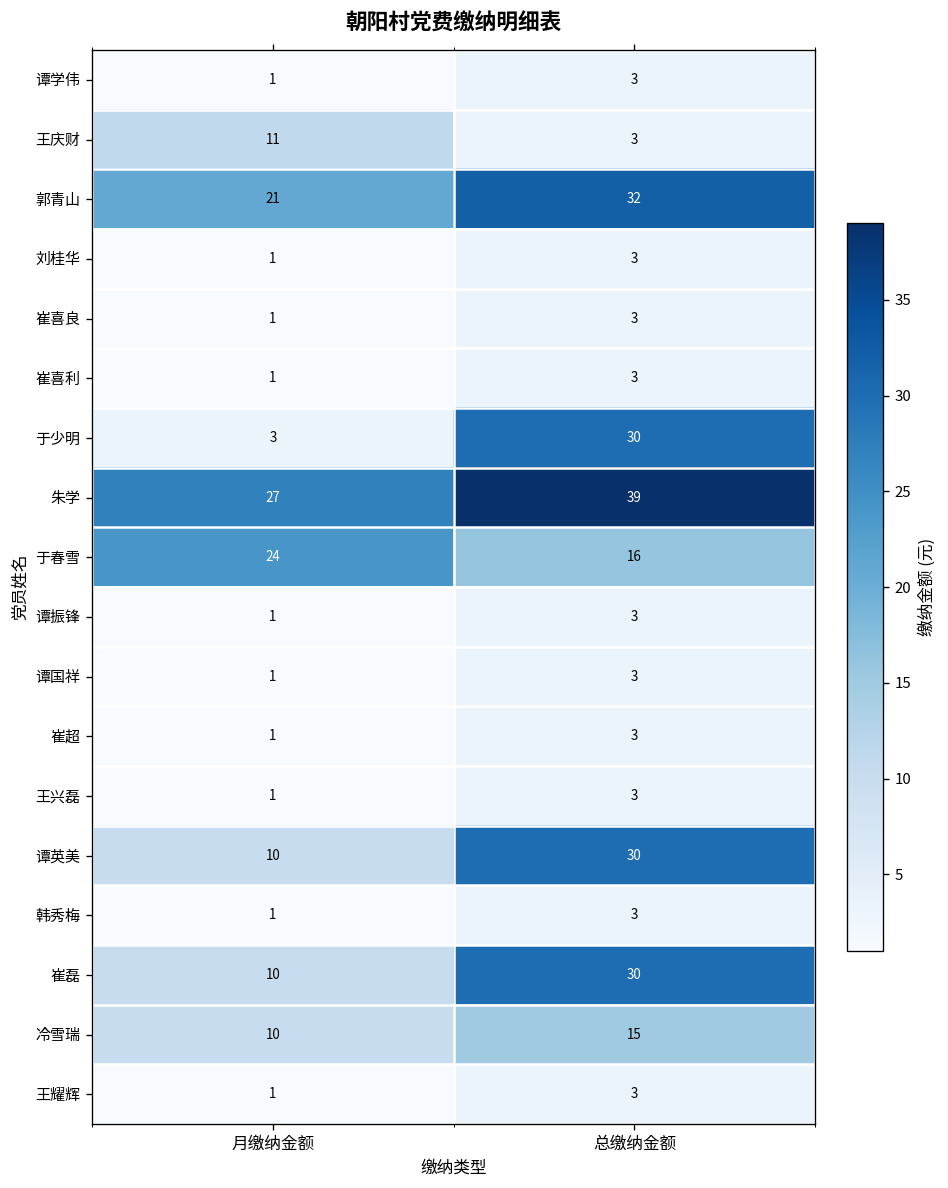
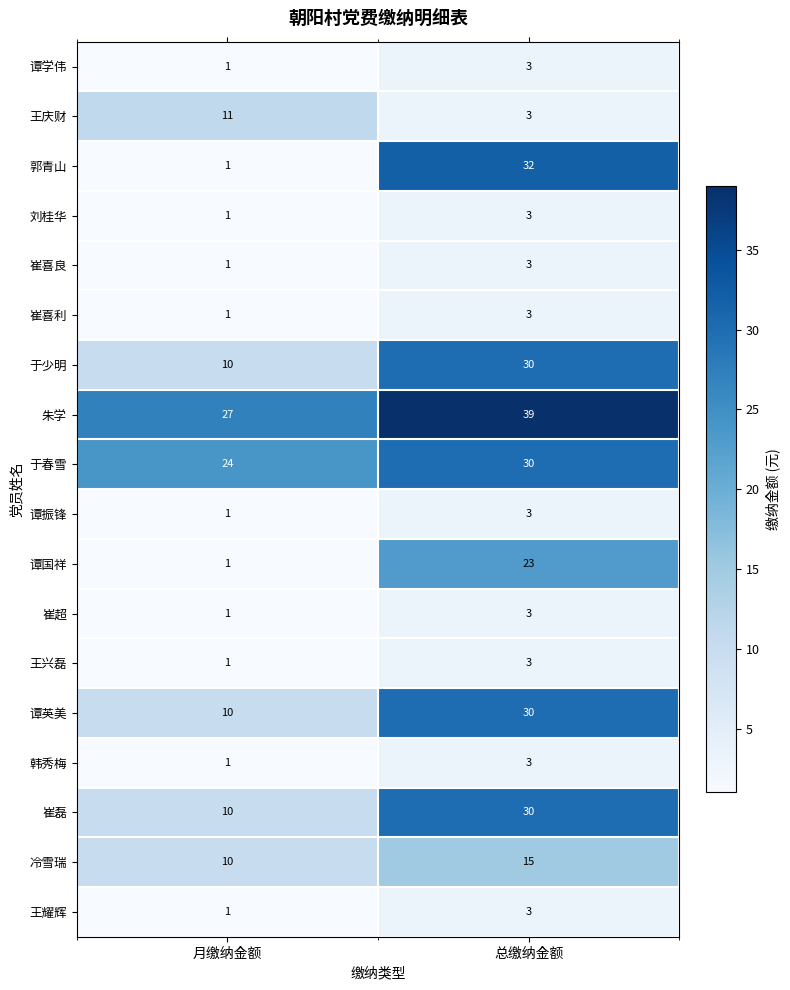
  {
    "谭学伟": {
      "月缴纳金额": 1,
      "总缴纳金额": 3
    },
    "王庆财": {
      "月缴纳金额": 11,
      "总缴纳金额": 3
    },
    "郭青山": {
-     "月缴纳金额": 21,
+     "月缴纳金额": 1,
      "总缴纳金额": 32
    },
    "刘桂华": {
      "月缴纳金额": 1,
      "总缴纳金额": 3
    },
    "崔喜良": {
      "月缴纳金额": 1,
      "总缴纳金额": 3
    },
    "崔喜利": {
      "月缴纳金额": 1,
      "总缴纳金额": 3
    },
    "于少明": {
-     "月缴纳金额": 3,
+     "月缴纳金额": 10,
      "总缴纳金额": 30
    },
    "朱学": {
      "月缴纳金额": 27,
      "总缴纳金额": 39
    },
    "于春雪": {
      "月缴纳金额": 24,
-     "总缴纳金额": 16
+     "总缴纳金额": 30
    },
    "谭振锋": {
      "月缴纳金额": 1,
      "总缴纳金额": 3
    },
    "谭国祥": {
      "月缴纳金额": 1,
-     "总缴纳金额": 3
+     "总缴纳金额": 23
    },
    "崔超": {
      "月缴纳金额": 1,
      "总缴纳金额": 3
    },
    "王兴磊": {
      "月缴纳金额": 1,
      "总缴纳金额": 3
    },
    "谭英美": {
      "月缴纳金额": 10,
      "总缴纳金额": 30
    },
    "韩秀梅": {
      "月缴纳金额": 1,
      "总缴纳金额": 3
    },
    "崔磊": {
      "月缴纳金额": 10,
      "总缴纳金额": 30
    },
    "冷雪瑞": {
      "月缴纳金额": 10,
      "总缴纳金额": 15
    },
    "王耀辉": {
      "月缴纳金额": 1,
      "总缴纳金额": 3
    }
  }
